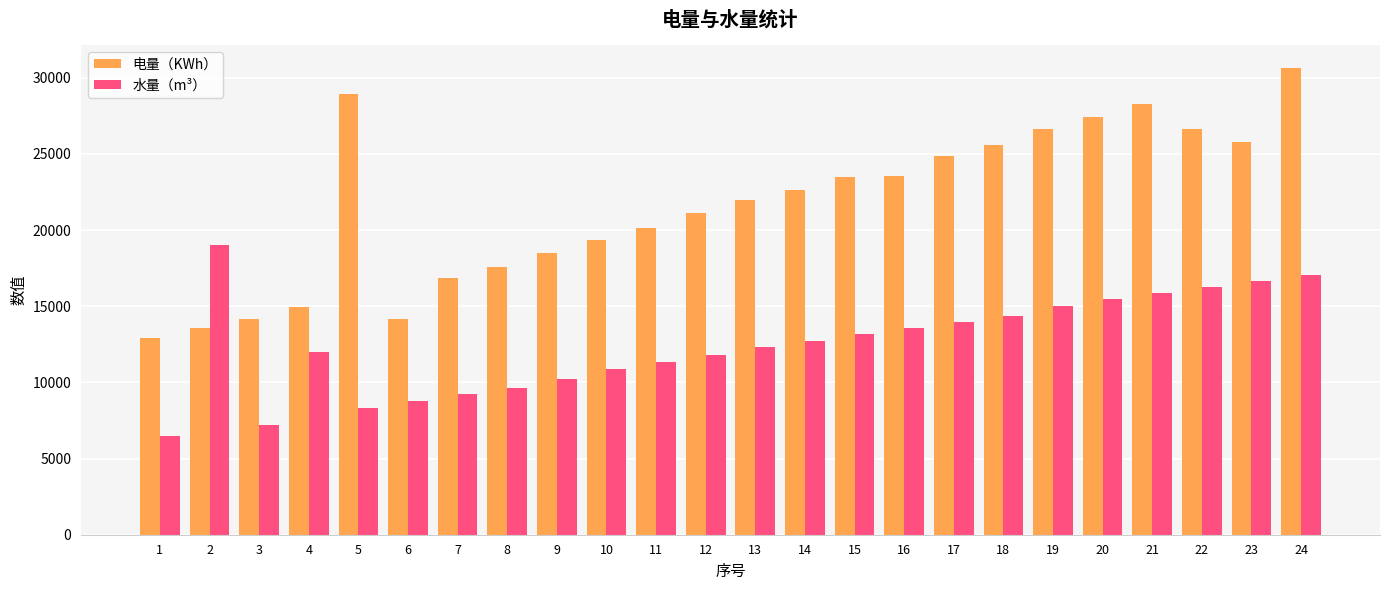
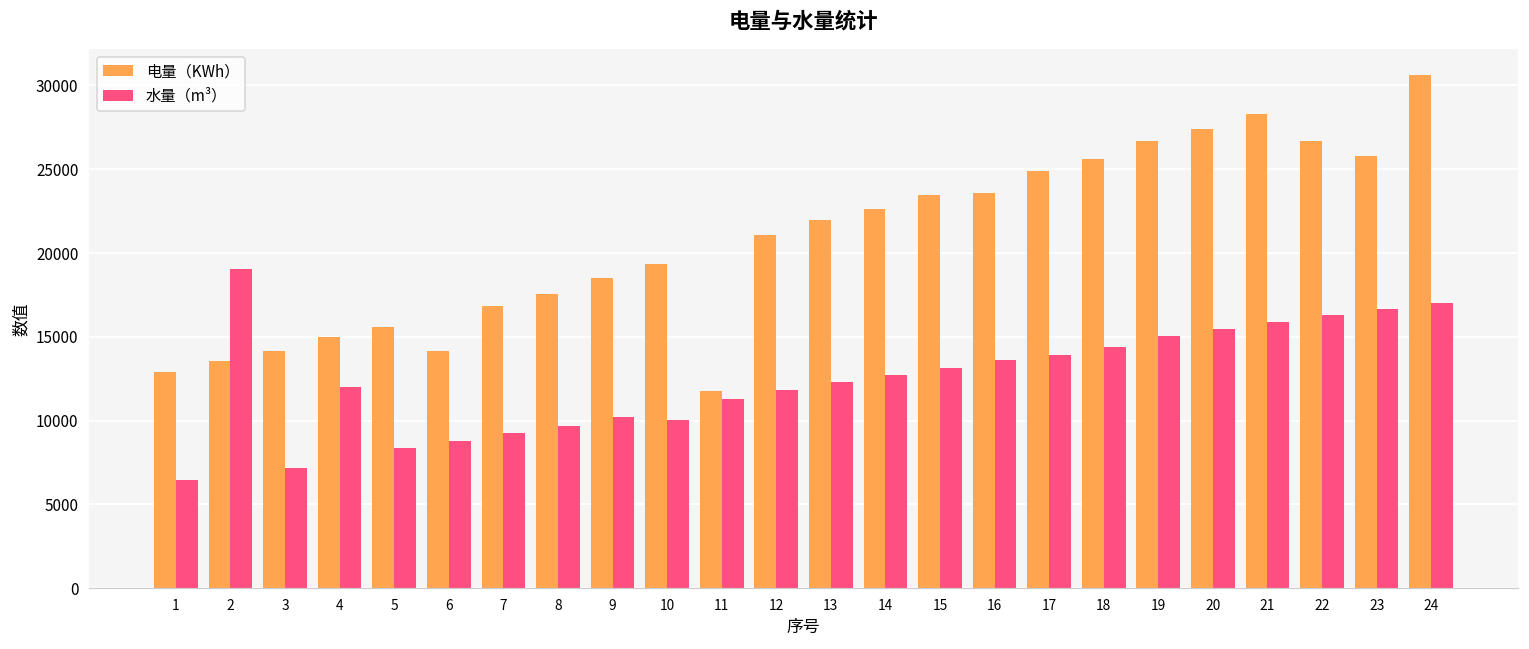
  {
    "电量（KWh）": {
      "1": 12900,
      "2": 13500,
      "3": 14200,
      "4": 15000,
-     "5": 28900,
+     "5": 15600,
      "6": 14200,
      "7": 16800,
      "8": 17600,
      "9": 18500,
      "10": 19300,
-     "11": 20200,
+     "11": 11800,
      "12": 21100,
      "13": 22000,
      "14": 22600,
      "15": 23500,
      "16": 23600,
      "17": 24900,
      "18": 25600,
      "19": 26700,
      "20": 27400,
      "21": 28300,
      "22": 26700,
      "23": 25800,
      "24": 30600
    },
    "水量（m³）": {
      "1": 6500,
      "2": 19000,
      "3": 7200,
      "4": 12000,
      "5": 8300,
      "6": 8800,
      "7": 9300,
      "8": 9700,
      "9": 10200,
-     "10": 10900,
+     "10": 10000,
      "11": 11300,
      "12": 11800,
      "13": 12300,
      "14": 12700,
      "15": 13200,
      "16": 13600,
      "17": 13900,
      "18": 14400,
      "19": 15000,
      "20": 15500,
      "21": 15900,
      "22": 16300,
      "23": 16700,
      "24": 17000
    }
  }
